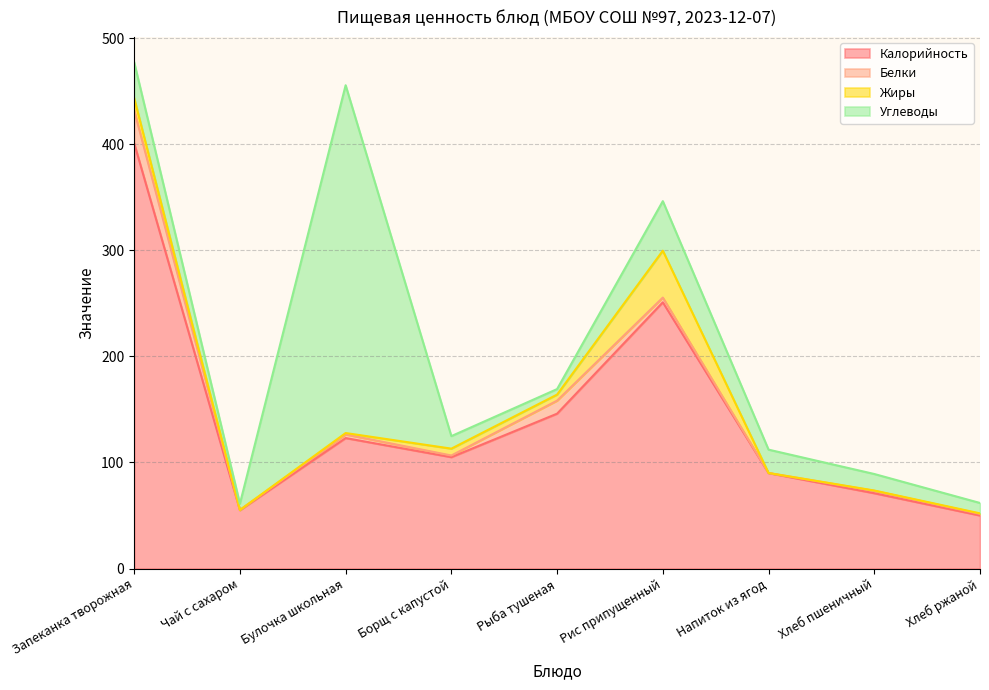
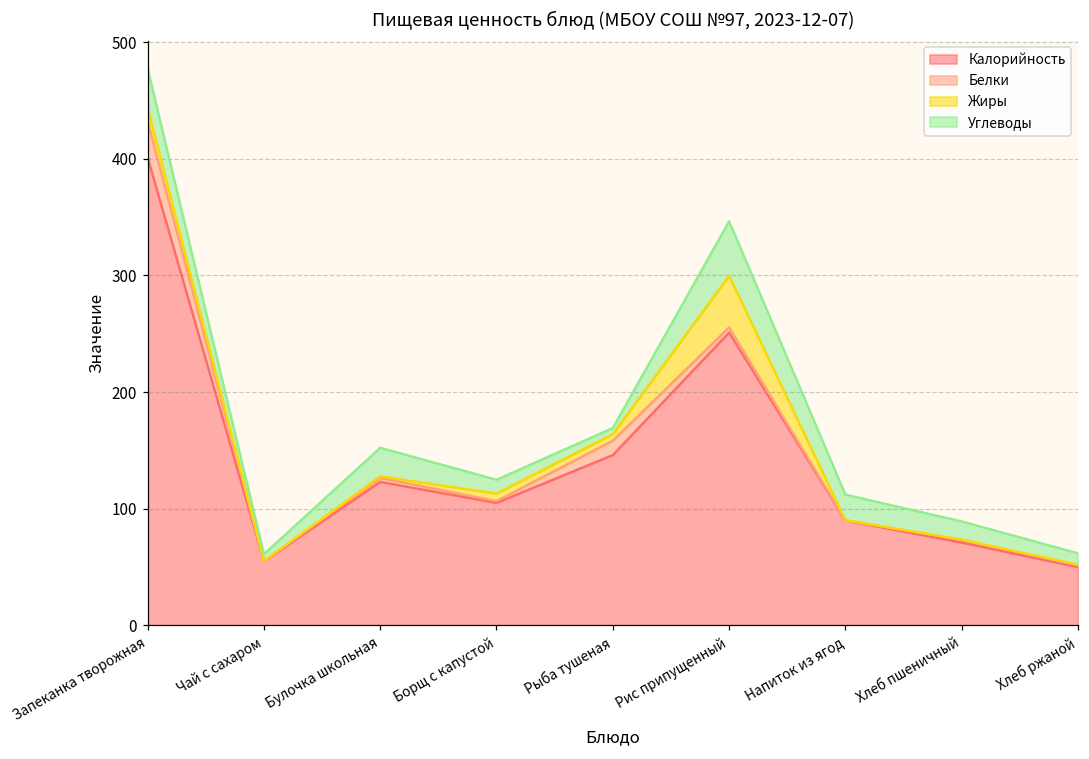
  {
    "Жиры": {
      "Запеканка творожная": 12,
      "Борщ с капустой": 6,
      "Рыба тушеная": 6,
      "Рис припущенный": 44
    },
    "Углеводы": {
      "Запеканка творожная": 34,
      "Чай с сахаром": 6,
-     "Булочка школьная": 328,
+     "Булочка школьная": 25,
      "Борщ с капустой": 12,
      "Рыба тушеная": 5,
      "Рис припущенный": 47,
      "Напиток из ягод": 22,
      "Хлеб пшеничный": 16,
      "Хлеб ржаной": 10
    }
  }
